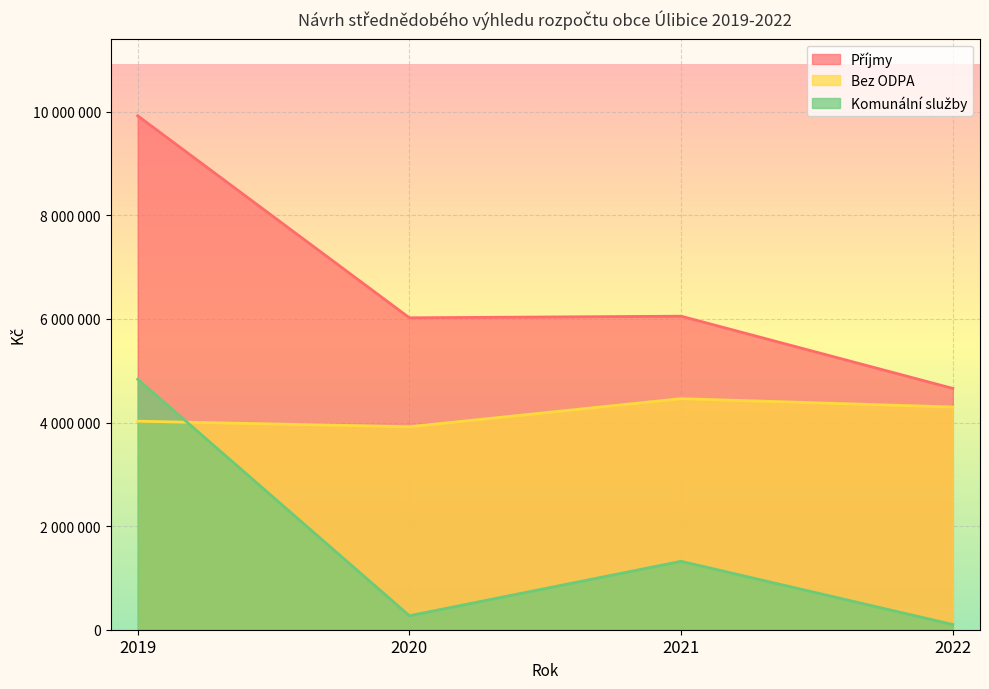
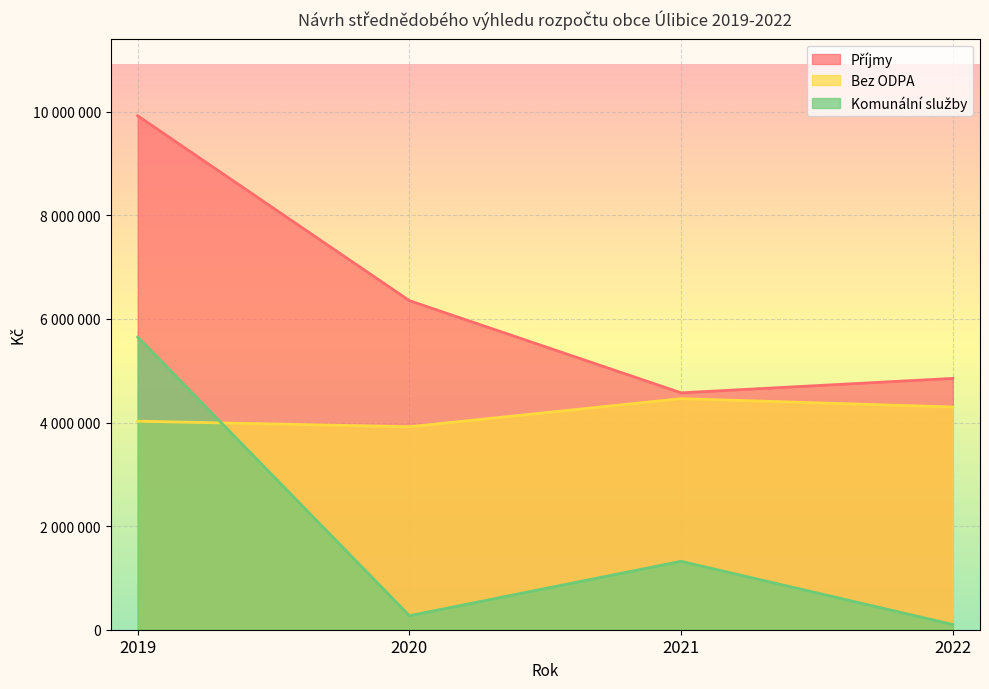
  {
    "Příjmy": {
      "2019": 9900000,
-     "2020": 6000000,
-     "2021": 6100000,
-     "2022": 4700000
+     "2020": 6400000,
+     "2021": 4600000,
+     "2022": 4900000
    },
    "Bez ODPA": {
      "2019": 4000000,
      "2020": 3900000,
      "2021": 4500000,
      "2022": 4300000
    },
    "Komunální služby": {
-     "2019": 4800000,
+     "2019": 5700000,
      "2020": 300000,
      "2021": 1300000,
      "2022": 100000
    }
  }
